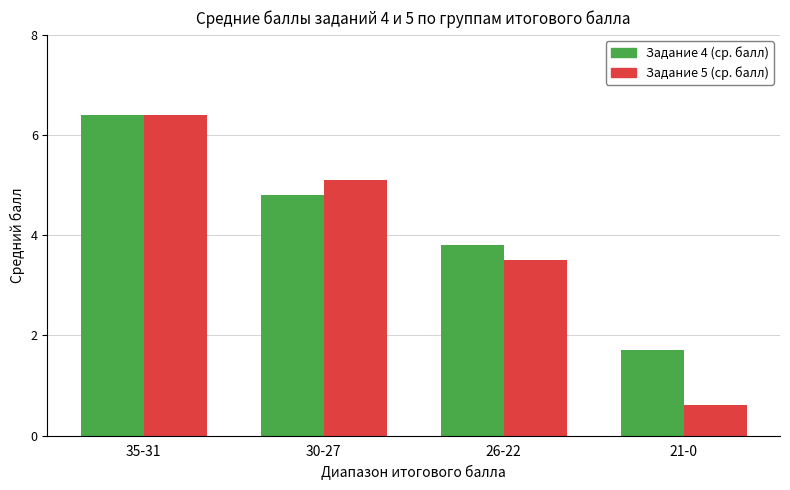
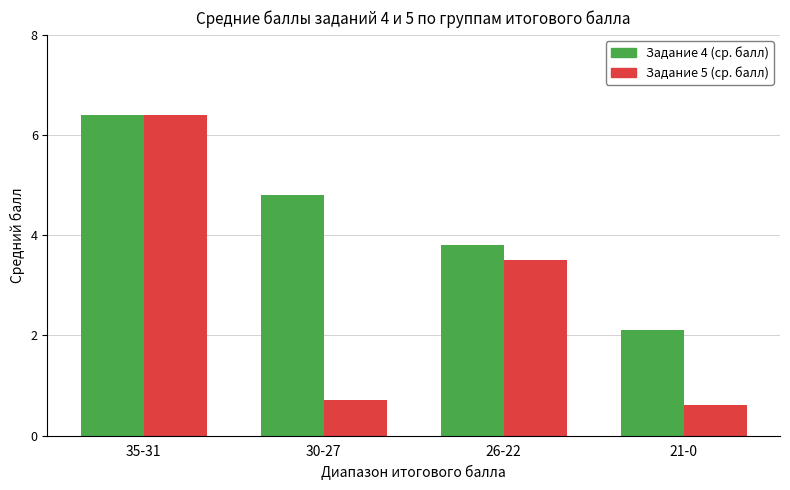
  {
    "Задание 4 (ср. балл)": {
      "35-31": 6.4,
      "30-27": 4.8,
      "26-22": 3.8,
-     "21-0": 1.7
+     "21-0": 2.1
    },
    "Задание 5 (ср. балл)": {
      "35-31": 6.4,
-     "30-27": 5.1,
+     "30-27": 0.7,
      "26-22": 3.5,
      "21-0": 0.6
    }
  }
